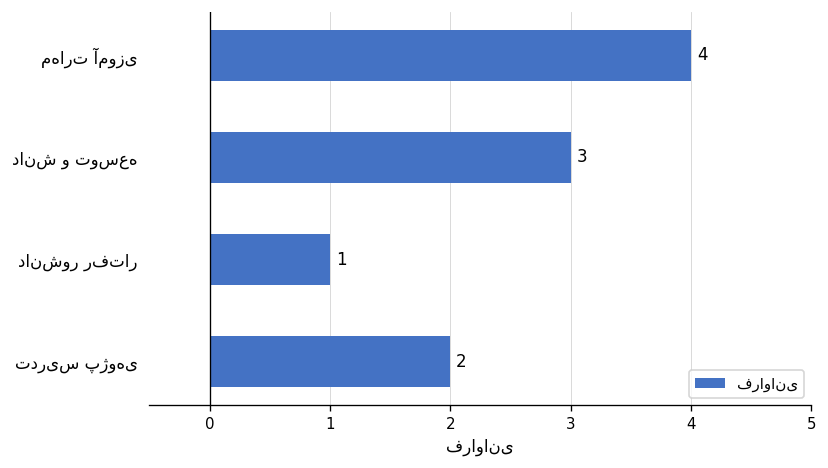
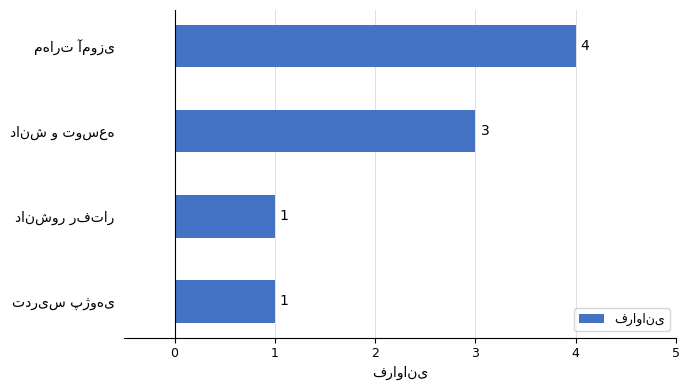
  {
    "مهارت آموزی": 4,
    "دانش و توسعه": 3,
    "دانشور رفتار": 1,
-   "تدریس پژوهی": 2
+   "تدریس پژوهی": 1
  }
